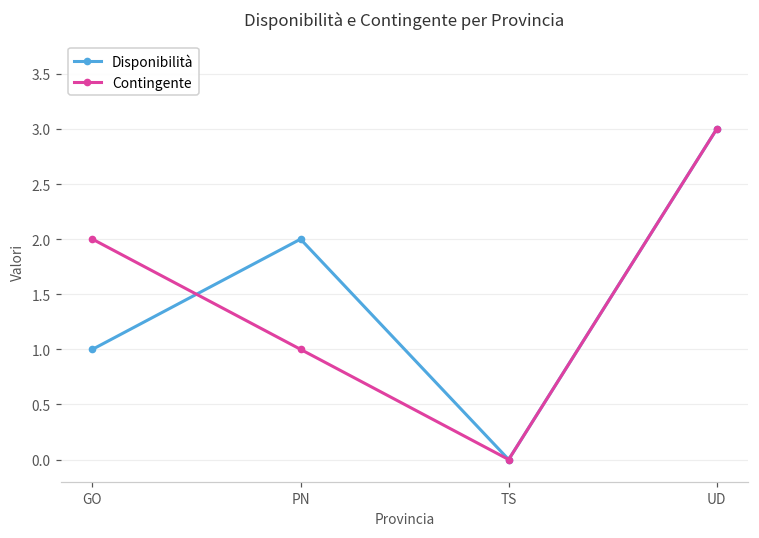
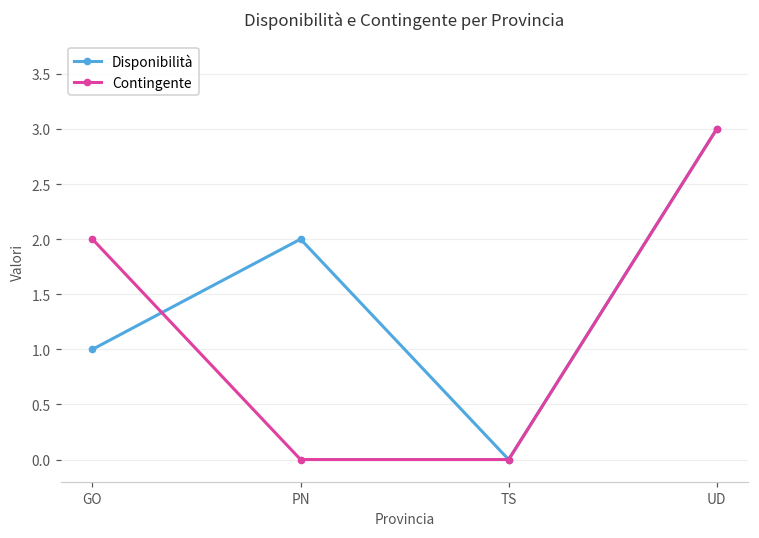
  {
    "Disponibilità": {
      "GO": 1,
      "PN": 2
    },
    "Contingente": {
      "GO": 2,
-     "PN": 1
+     "PN": 0
    }
  }
